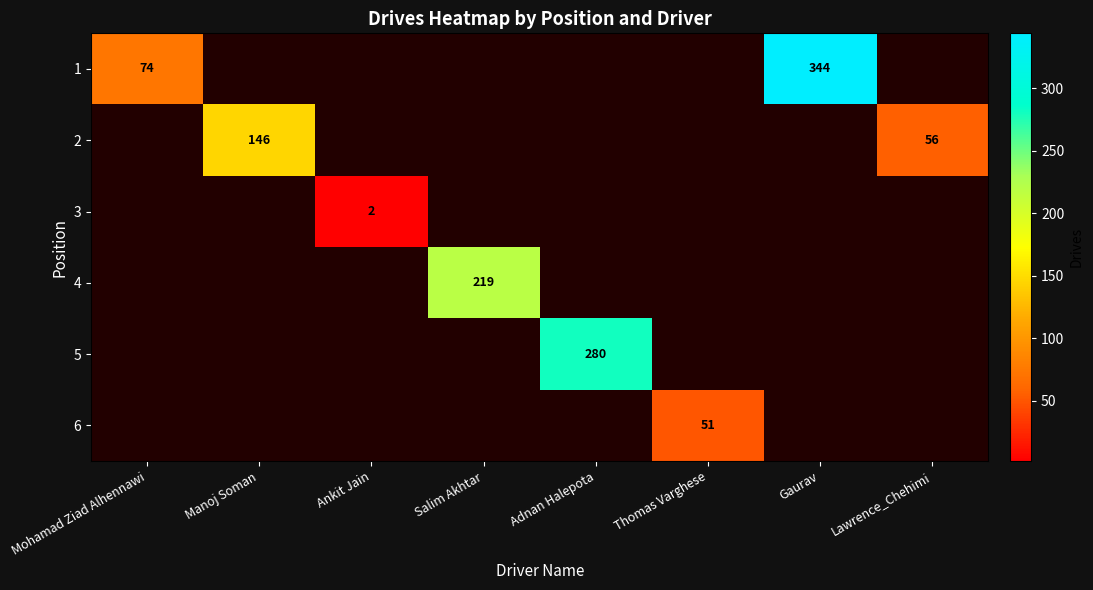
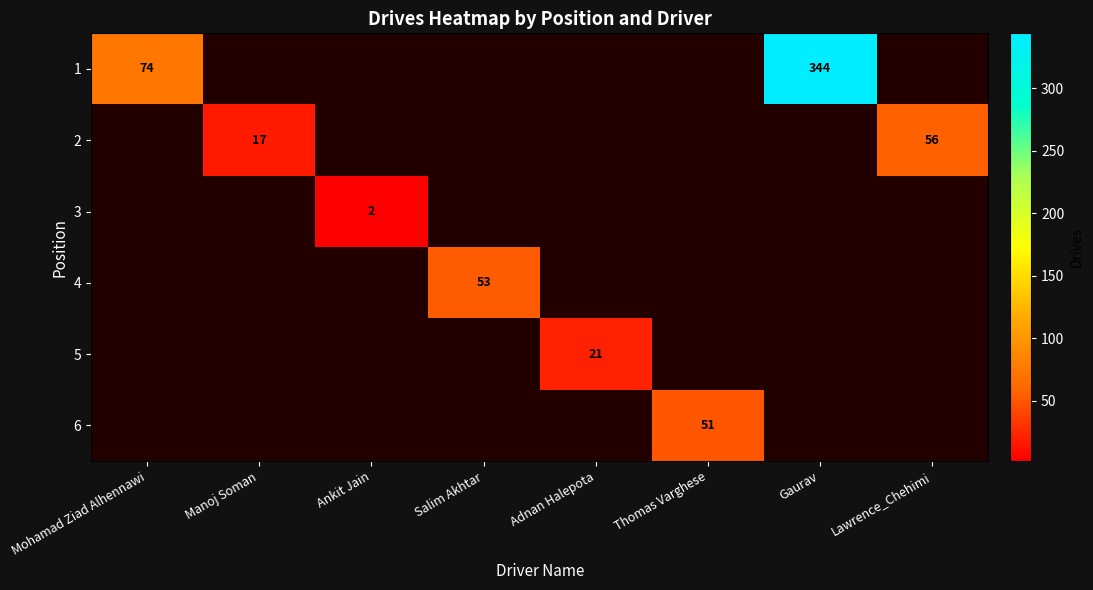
  {
    "1": {
      "Mohamad Ziad Alhennawi": 74,
      "Gaurav": 344
    },
    "2": {
-     "Manoj Soman": 146,
+     "Manoj Soman": 17,
      "Lawrence_Chehimi": 56
    },
    "3": {
      "Ankit Jain": 2
    },
    "4": {
-     "Salim Akhtar": 219
+     "Salim Akhtar": 53
    },
    "5": {
-     "Adnan Halepota": 280
+     "Adnan Halepota": 21
    },
    "6": {
      "Thomas Varghese": 51
    }
  }
